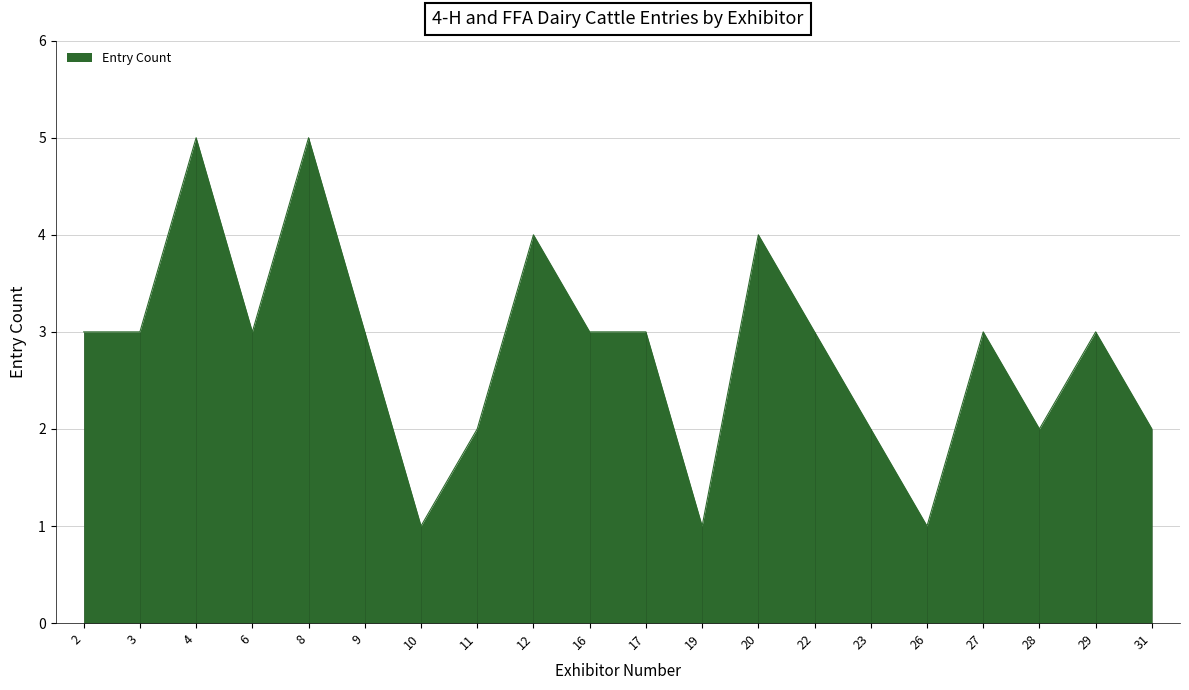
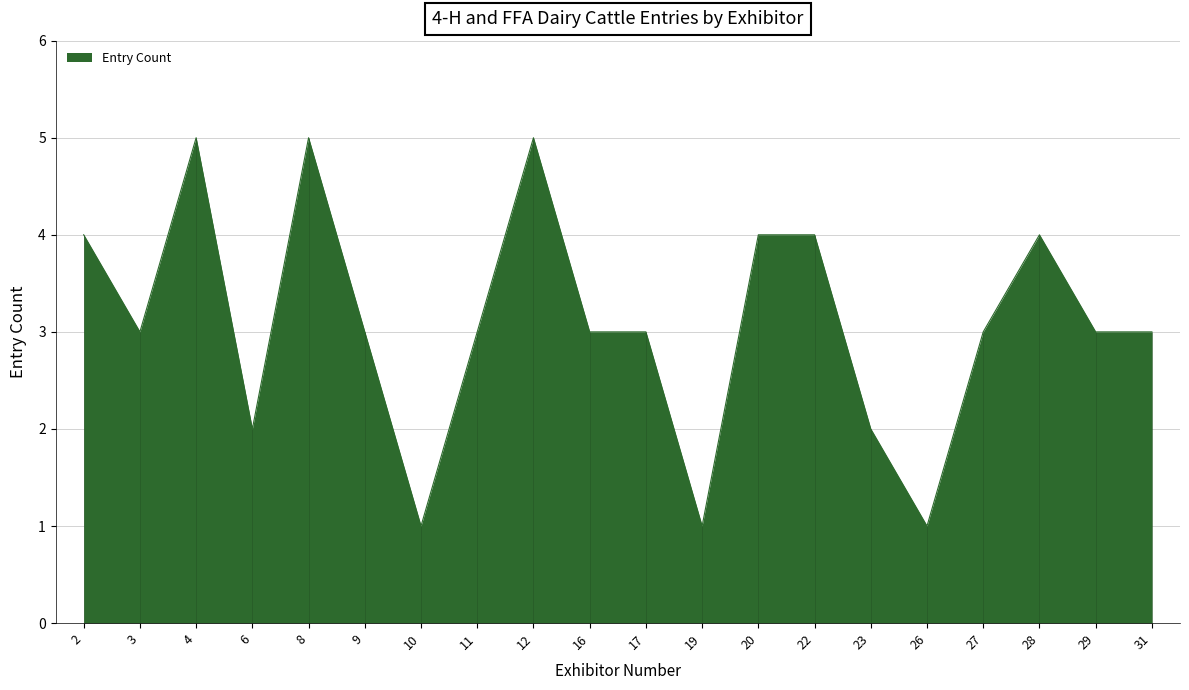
  {
-   "2": 3,
+   "2": 4,
    "3": 3,
    "4": 5,
-   "6": 3,
+   "6": 2,
    "8": 5,
    "9": 3,
    "10": 1,
-   "11": 2,
-   "12": 4,
+   "11": 3,
+   "12": 5,
    "16": 3,
    "17": 3,
    "19": 1,
    "20": 4,
-   "22": 3,
+   "22": 4,
    "23": 2,
    "26": 1,
    "27": 3,
-   "28": 2,
+   "28": 4,
    "29": 3,
-   "31": 2
+   "31": 3
  }
